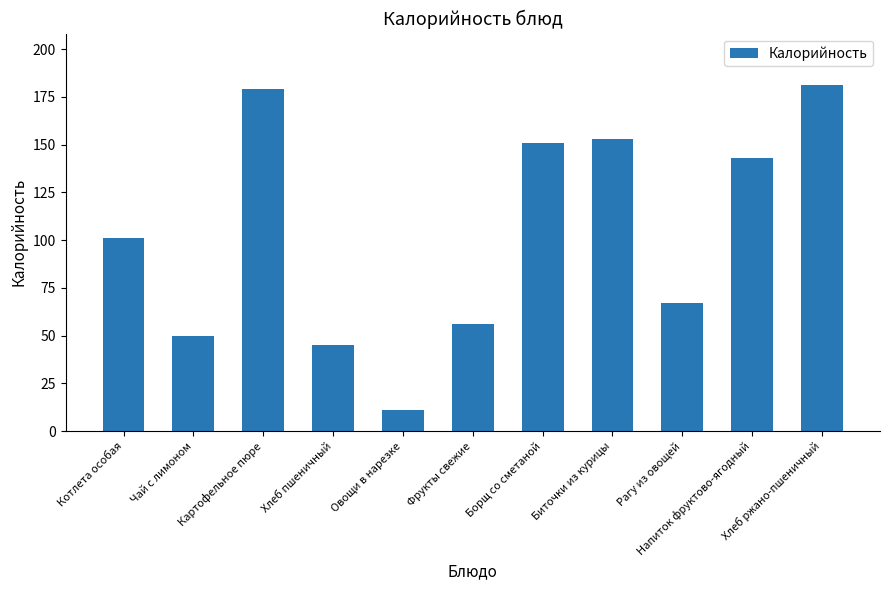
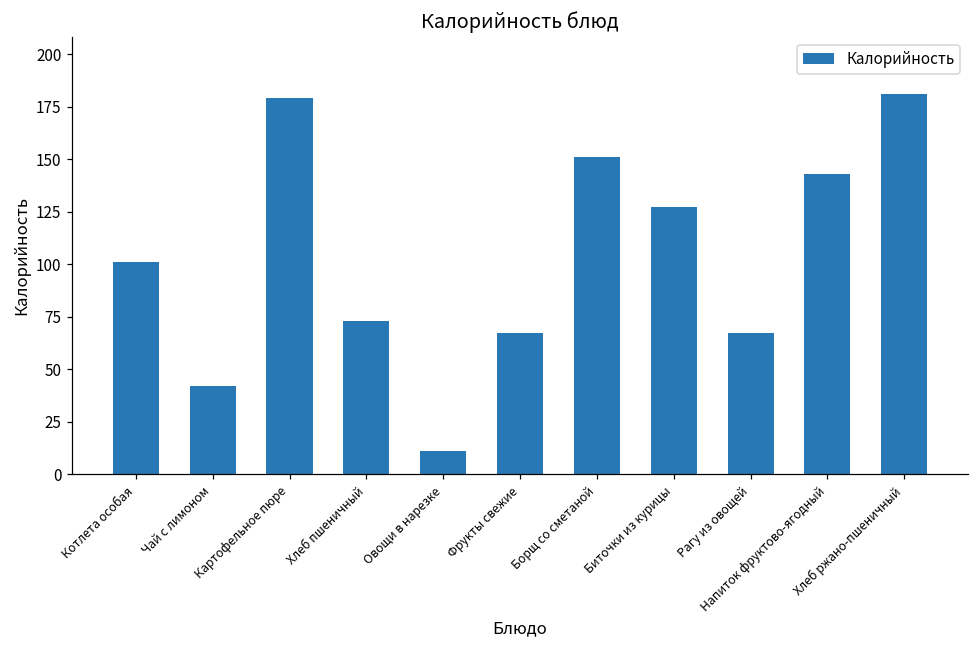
  {
    "Котлета особая": 101,
-   "Чай с лимоном": 50,
+   "Чай с лимоном": 42,
    "Картофельное пюре": 179,
-   "Хлеб пшеничный": 45,
+   "Хлеб пшеничный": 73,
    "Овощи в нарезке": 11,
-   "Фрукты свежие": 56,
+   "Фрукты свежие": 67,
    "Борщ со сметаной": 151,
-   "Биточки из курицы": 153,
+   "Биточки из курицы": 127,
    "Рагу из овощей": 67,
    "Напиток фруктово-ягодный": 143,
    "Хлеб ржано-пшеничный": 181
  }
